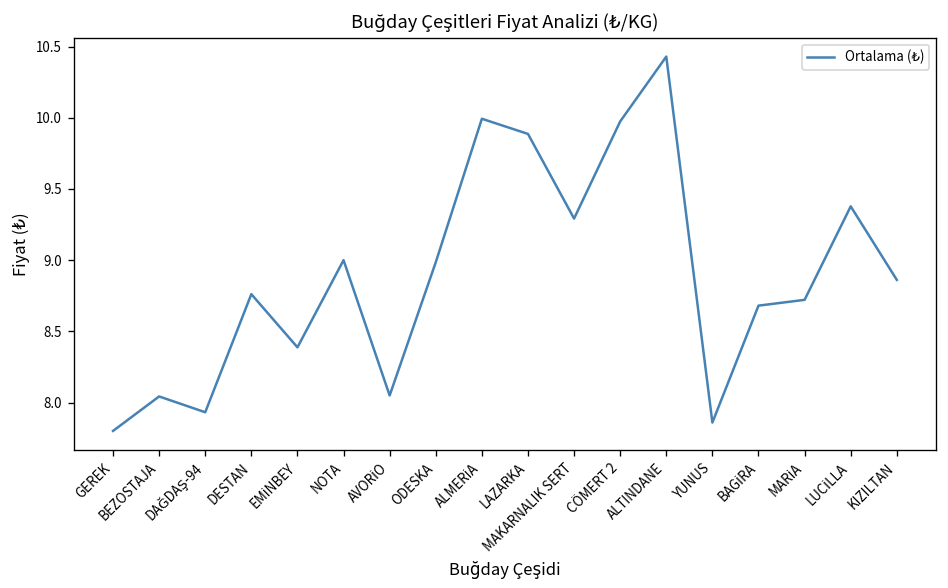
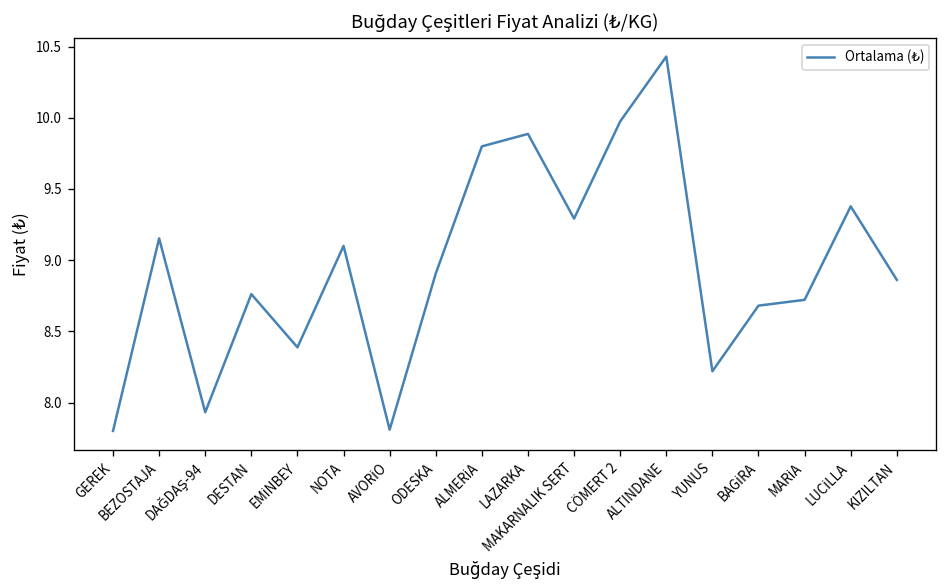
  {
    "GEREK": 7.80,
-   "BEZOSTAJA": 8.04,
+   "BEZOSTAJA": 9.15,
    "DAĞDAŞ-94": 7.93,
    "DESTAN": 8.76,
    "EMİNBEY": 8.39,
-   "NOTA": 9.0,
-   "AVORİO": 8.05,
-   "ODESKA": 8.99,
-   "ALMERİA": 9.99,
+   "NOTA": 9.1,
+   "AVORİO": 7.81,
+   "ODESKA": 8.91,
+   "ALMERİA": 9.80,
    "LAZARKA": 9.89,
    "MAKARNALIK SERT": 9.29,
    "CÖMERT 2": 9.97,
    "ALTINDANE": 10.43,
-   "YUNUS": 7.86,
+   "YUNUS": 8.22,
    "BAGİRA": 8.68,
    "MARİA": 8.72,
    "LUCİLLA": 9.38,
    "KIZILTAN": 8.86
  }
